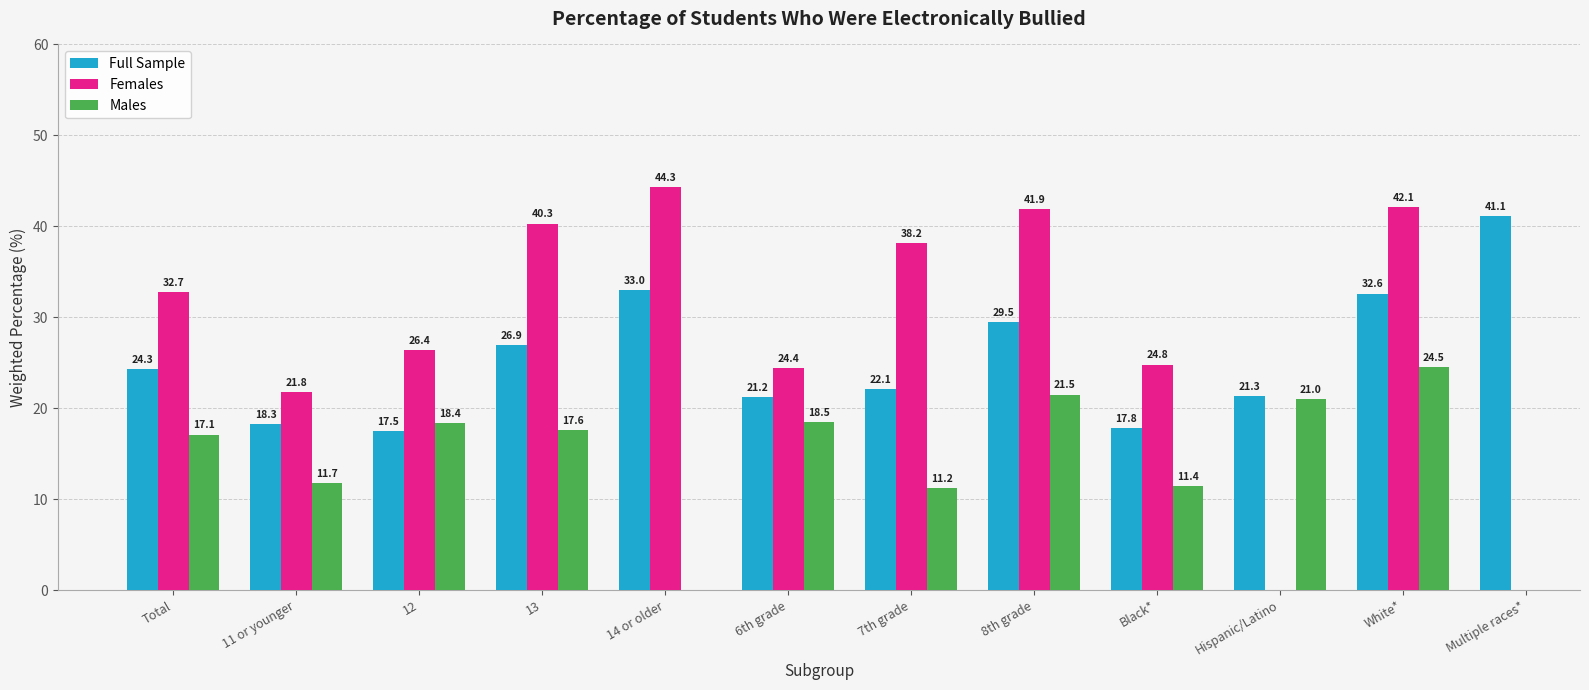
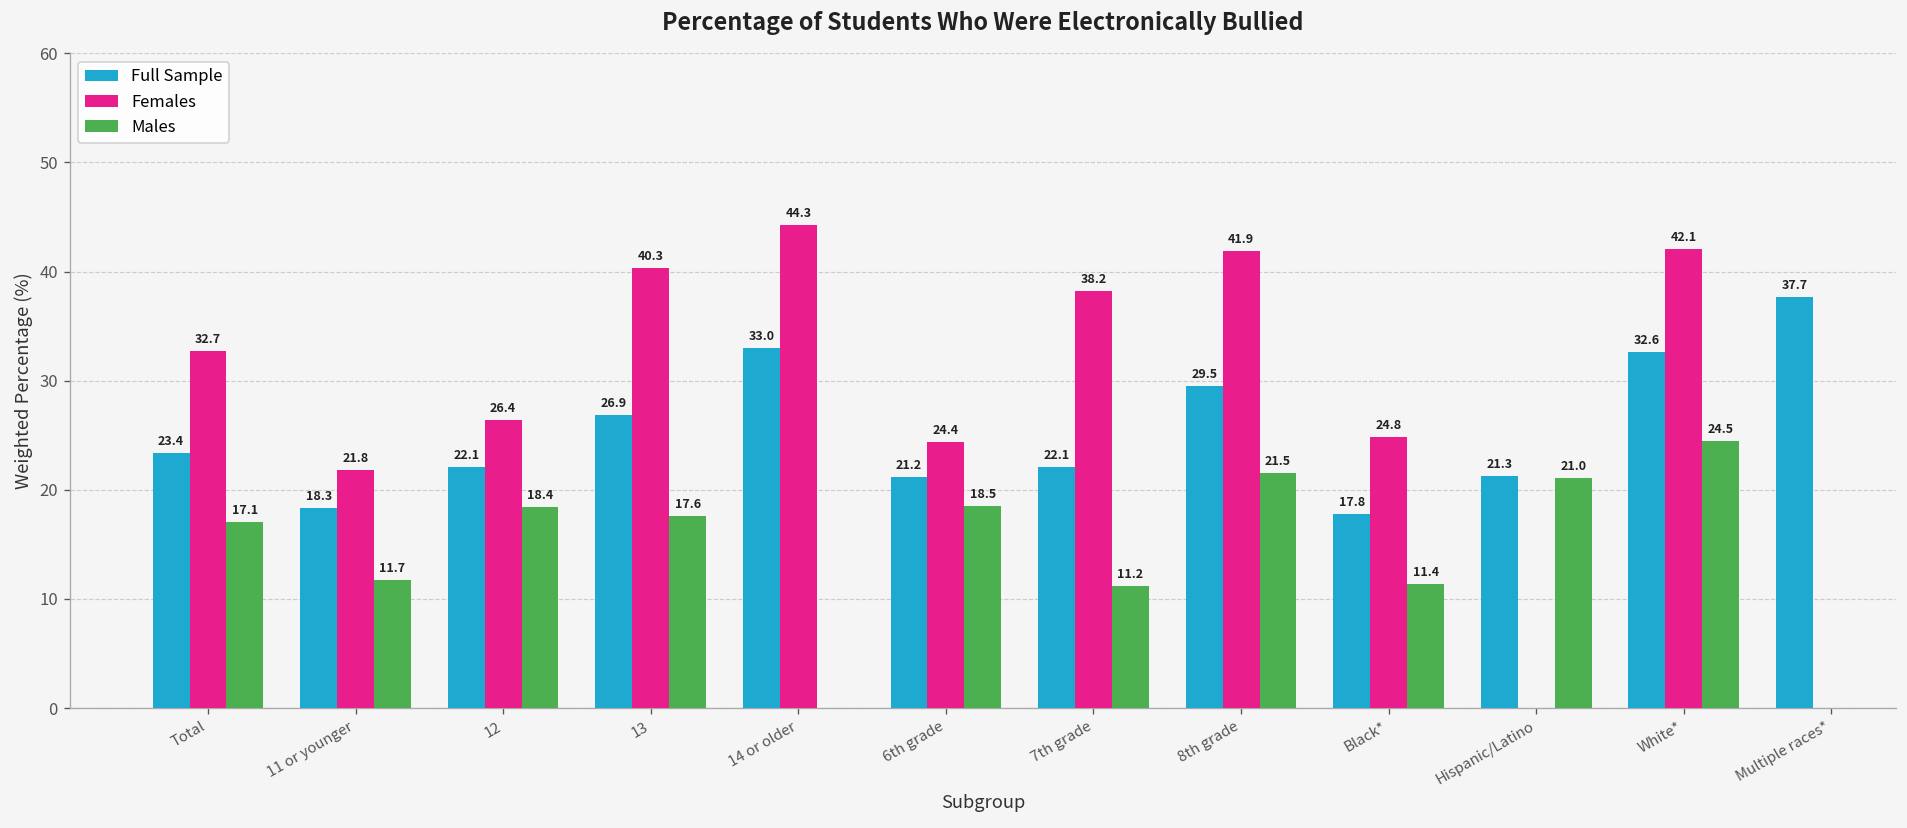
  {
    "Full Sample": {
-     "Total": 24.3,
+     "Total": 23.4,
      "11 or younger": 18.3,
-     "12": 17.5,
+     "12": 22.1,
      "13": 26.9,
      "14 or older": 33.0,
      "6th grade": 21.2,
      "7th grade": 22.1,
      "8th grade": 29.5,
      "Black*": 17.8,
      "Hispanic/Latino": 21.3,
      "White*": 32.6,
-     "Multiple races*": 41.1
+     "Multiple races*": 37.7
    },
    "Females": {
      "Total": 32.7,
      "11 or younger": 21.8,
      "12": 26.4,
      "13": 40.3,
      "14 or older": 44.3,
      "6th grade": 24.4,
      "7th grade": 38.2,
      "8th grade": 41.9,
      "Black*": 24.8,
      "White*": 42.1
    }
  }
